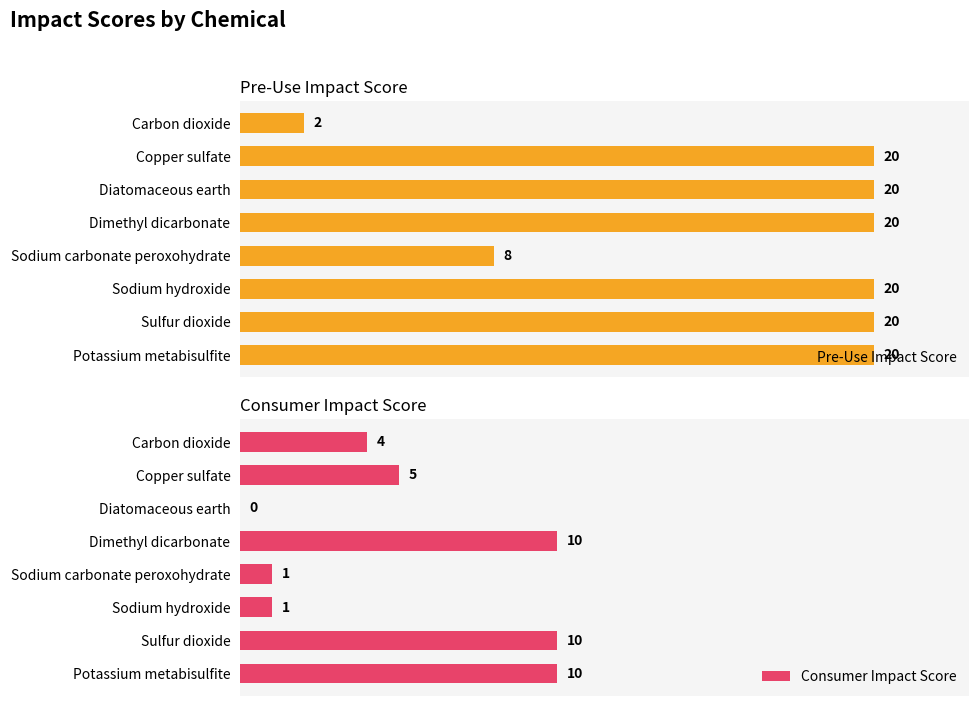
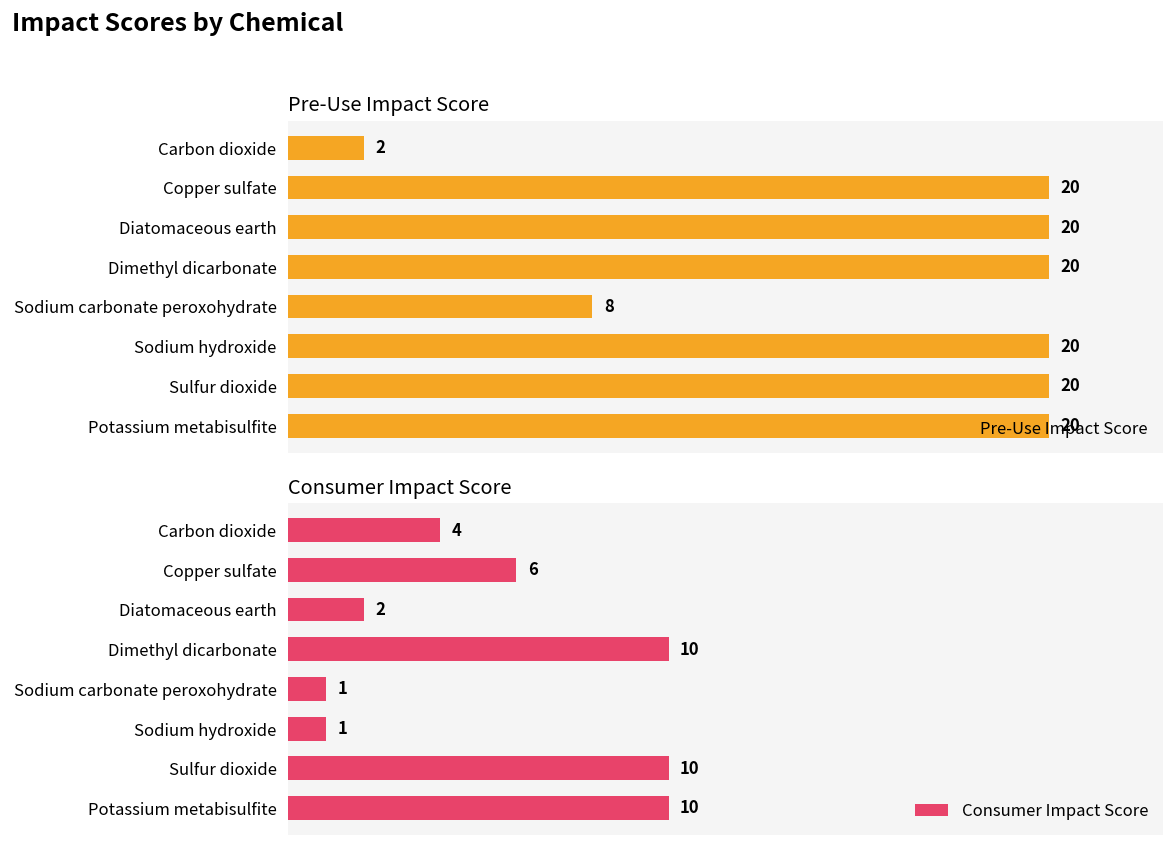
  {
    "Pre-Use Impact Score": {
      "Carbon dioxide": 2,
      "Copper sulfate": 20,
      "Diatomaceous earth": 20,
      "Dimethyl dicarbonate": 20,
      "Sodium carbonate peroxohydrate": 8,
      "Sodium hydroxide": 20,
      "Sulfur dioxide": 20,
      "Potassium metabisulfite": 20
    },
    "Consumer Impact Score": {
      "Carbon dioxide": 4,
-     "Copper sulfate": 5,
-     "Diatomaceous earth": 0,
+     "Copper sulfate": 6,
+     "Diatomaceous earth": 2,
      "Dimethyl dicarbonate": 10,
      "Sodium carbonate peroxohydrate": 1,
      "Sodium hydroxide": 1,
      "Sulfur dioxide": 10,
      "Potassium metabisulfite": 10
    }
  }
